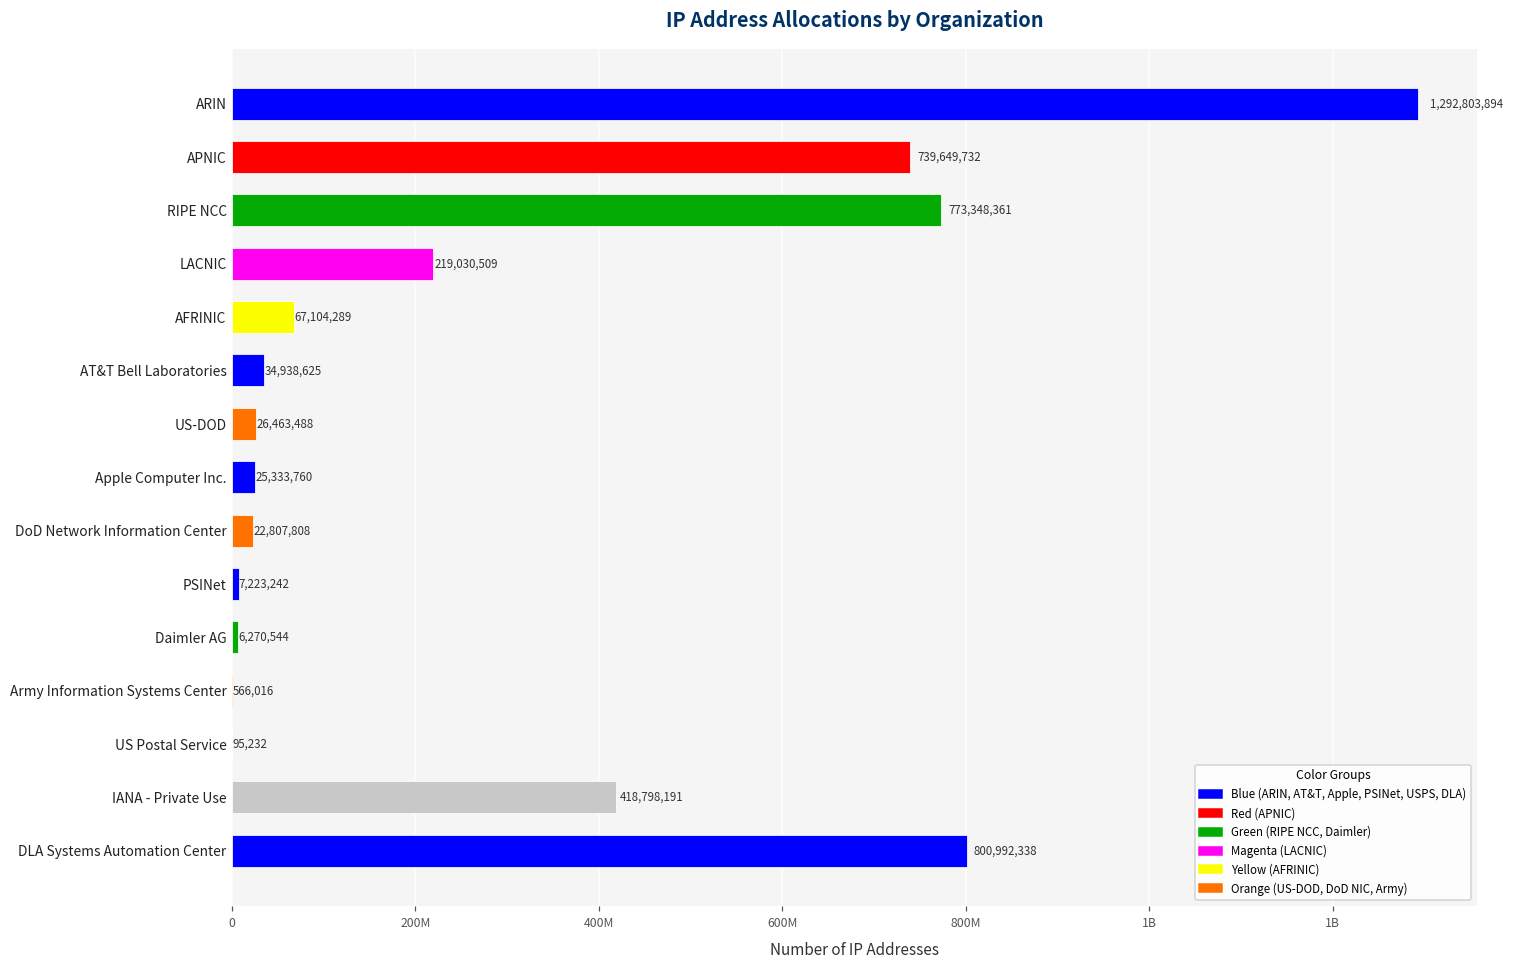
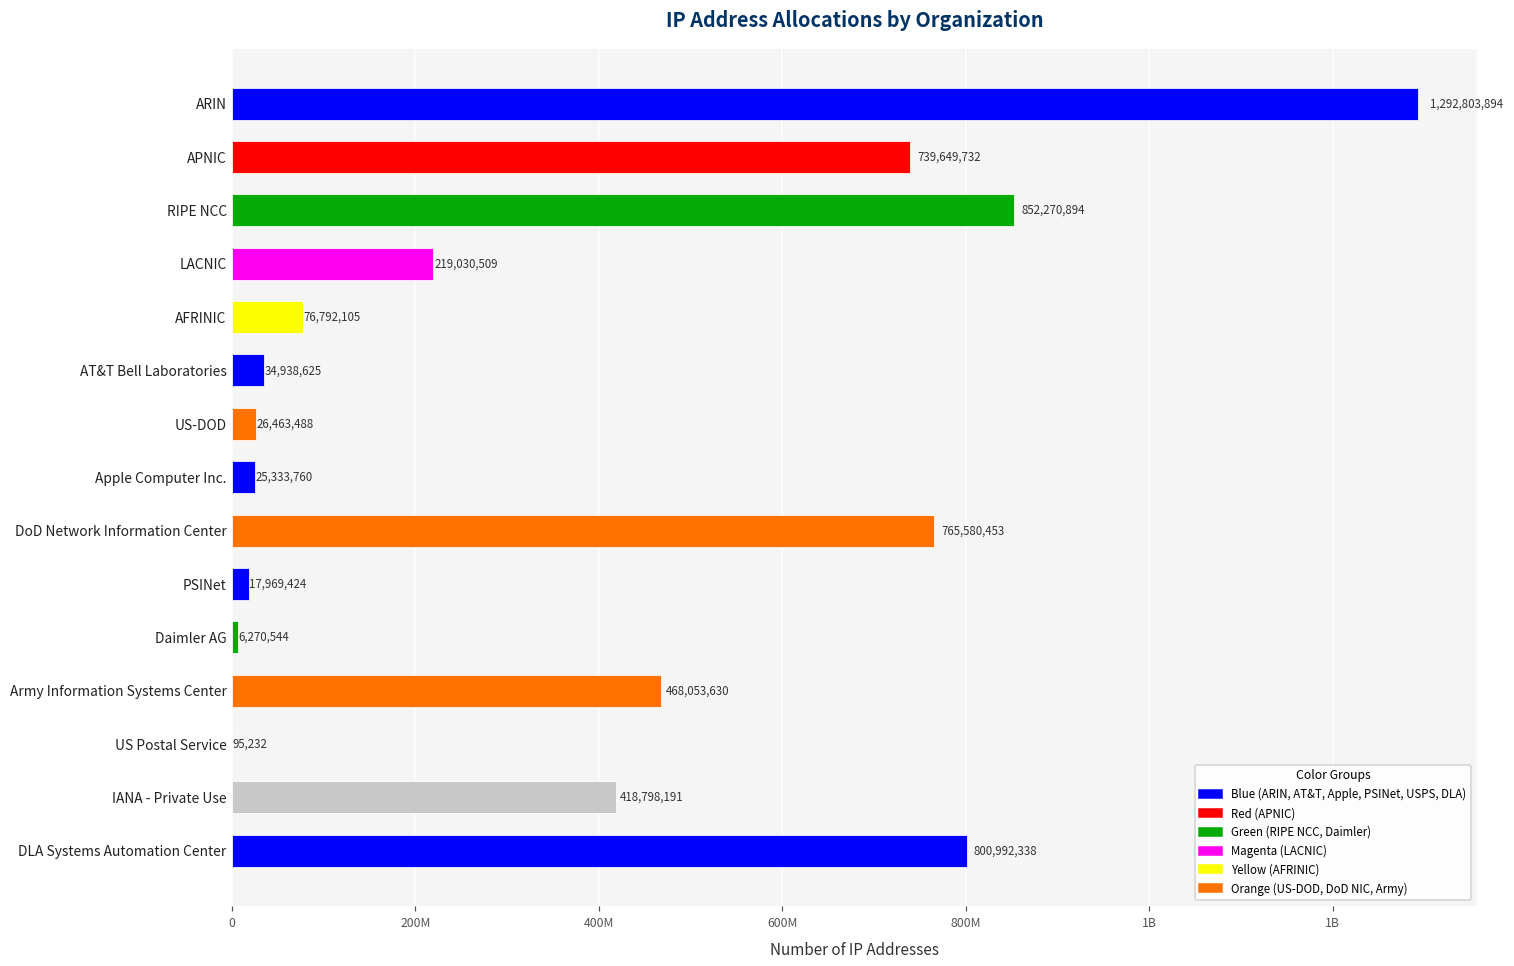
  {
    "ARIN": "1,292,803,894",
    "APNIC": "739,649,732",
-   "RIPE NCC": "773,348,361",
+   "RIPE NCC": "852,270,894",
    "LACNIC": "219,030,509",
-   "AFRINIC": "67,104,289",
+   "AFRINIC": "76,792,105",
    "AT&T Bell Laboratories": "34,938,625",
    "US-DOD": "26,463,488",
    "Apple Computer Inc.": "25,333,760",
-   "DoD Network Information Center": "22,807,808",
-   "PSINet": "7,223,242",
+   "DoD Network Information Center": "765,580,453",
+   "PSINet": "17,969,424",
    "Daimler AG": "6,270,544",
-   "Army Information Systems Center": "566,016",
+   "Army Information Systems Center": "468,053,630",
    "US Postal Service": "95,232",
    "IANA - Private Use": "418,798,191",
    "DLA Systems Automation Center": "800,992,338"
  }
